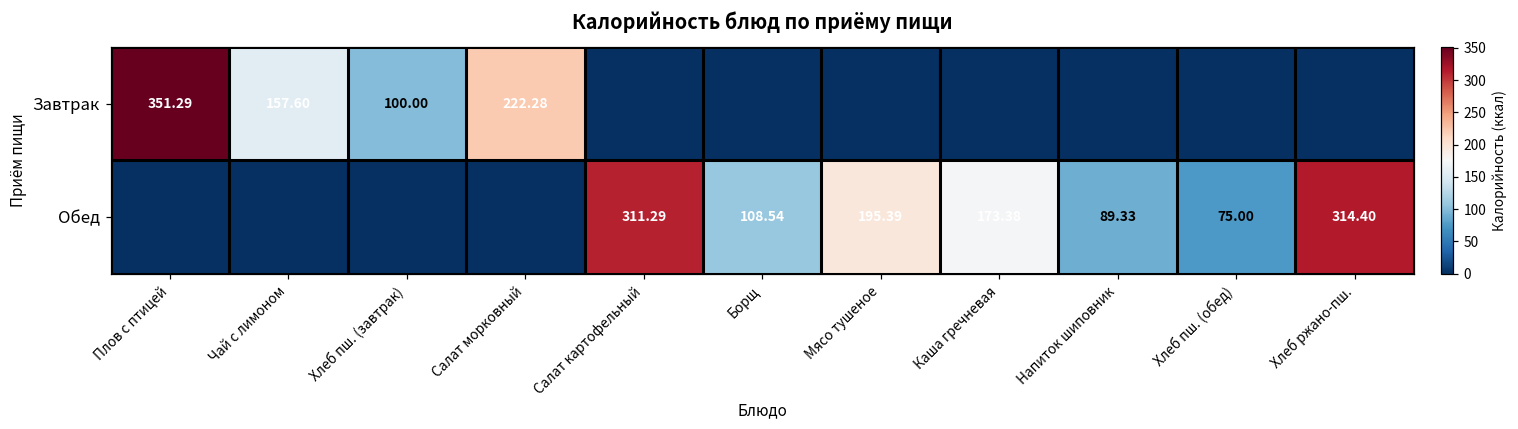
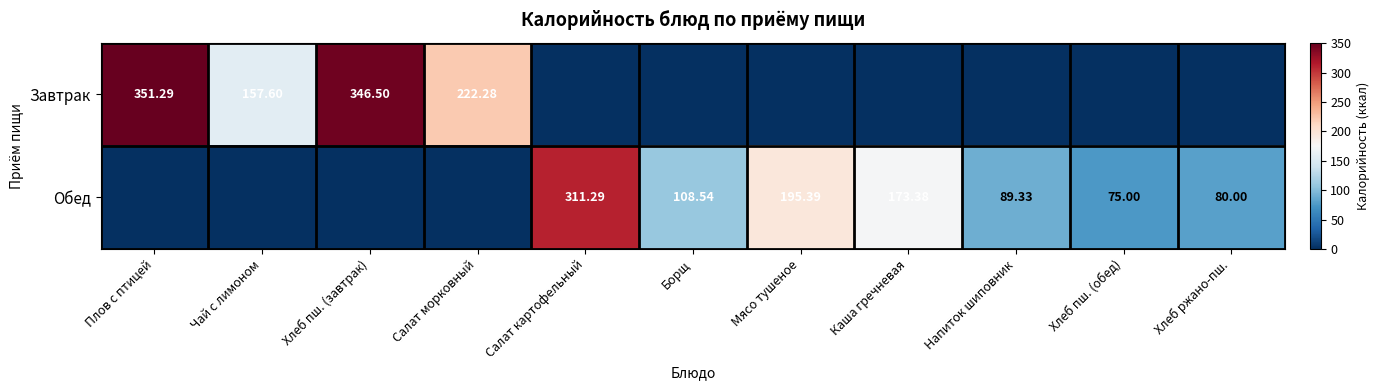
  {
    "Завтрак": {
      "Плов с птицей": 351.29,
-     "Хлеб пш. (завтрак)": 100.00,
+     "Хлеб пш. (завтрак)": 346.50,
      "Салат морковный": 222.28
    },
    "Обед": {
      "Салат картофельный": 311.29,
      "Борщ": 108.54,
      "Напиток шиповник": 89.33,
      "Хлеб пш. (обед)": 75.00,
-     "Хлеб ржано-пш.": 314.40
+     "Хлеб ржано-пш.": 80.00
    }
  }
